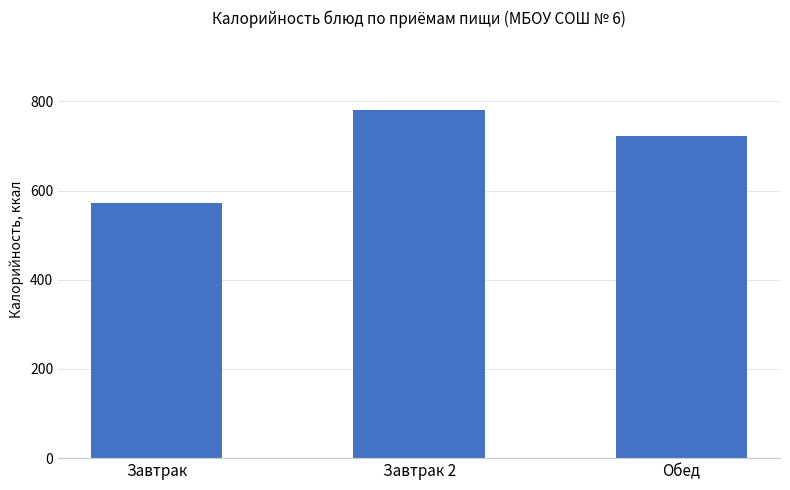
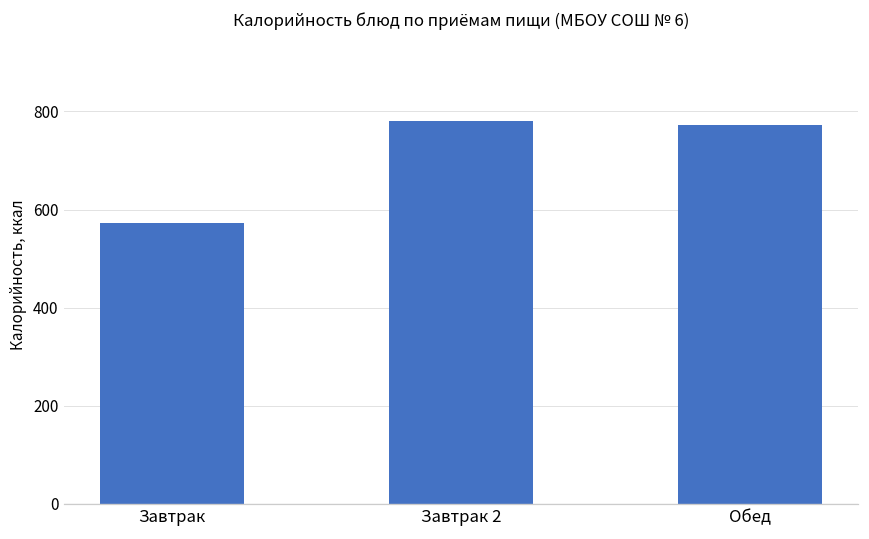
  {
    "Завтрак": 570,
    "Завтрак 2": 780,
-   "Обед": 720
+   "Обед": 770
  }
